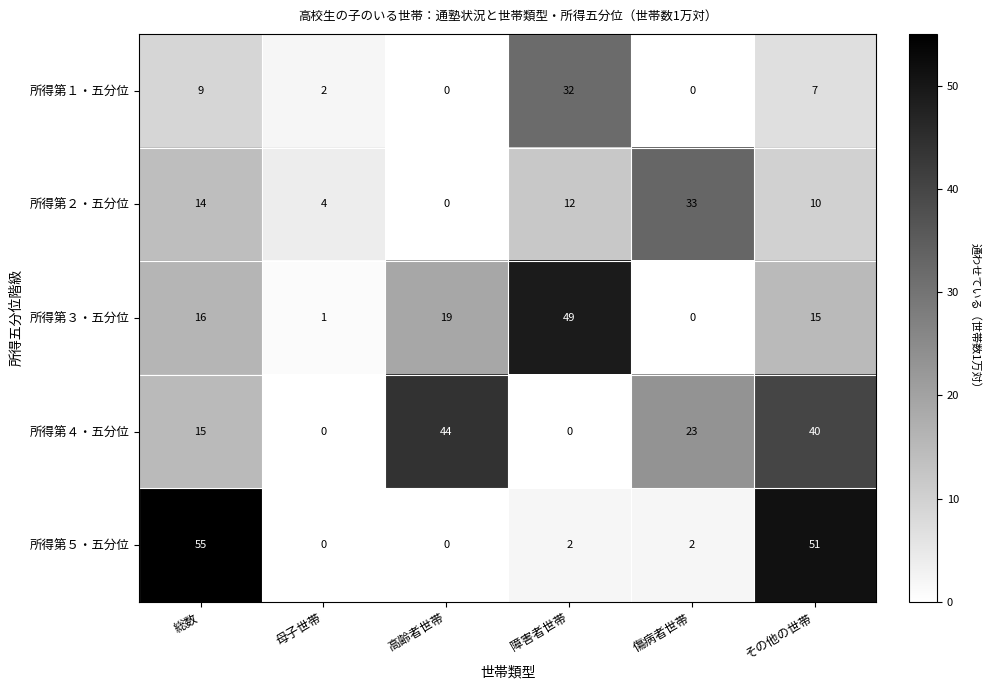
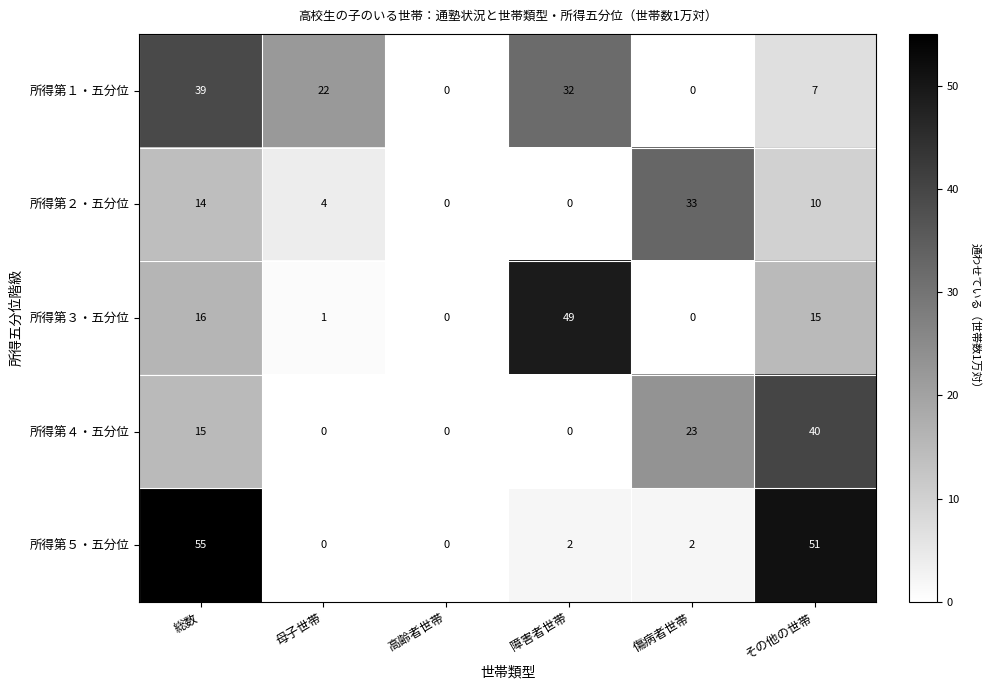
  {
    "所得第１・五分位": {
-     "総数": 9,
-     "母子世帯": 2,
+     "総数": 39,
+     "母子世帯": 22,
      "高齢者世帯": 0,
      "障害者世帯": 32,
      "傷病者世帯": 0,
      "その他の世帯": 7
    },
    "所得第２・五分位": {
      "総数": 14,
      "母子世帯": 4,
      "高齢者世帯": 0,
-     "障害者世帯": 12,
+     "障害者世帯": 0,
      "傷病者世帯": 33,
      "その他の世帯": 10
    },
    "所得第３・五分位": {
      "総数": 16,
      "母子世帯": 1,
-     "高齢者世帯": 19,
+     "高齢者世帯": 0,
      "障害者世帯": 49,
      "傷病者世帯": 0,
      "その他の世帯": 15
    },
    "所得第４・五分位": {
      "総数": 15,
      "母子世帯": 0,
-     "高齢者世帯": 44,
+     "高齢者世帯": 0,
      "障害者世帯": 0,
      "傷病者世帯": 23,
      "その他の世帯": 40
    },
    "所得第５・五分位": {
      "総数": 55,
      "母子世帯": 0,
      "高齢者世帯": 0,
      "障害者世帯": 2,
      "傷病者世帯": 2,
      "その他の世帯": 51
    }
  }
